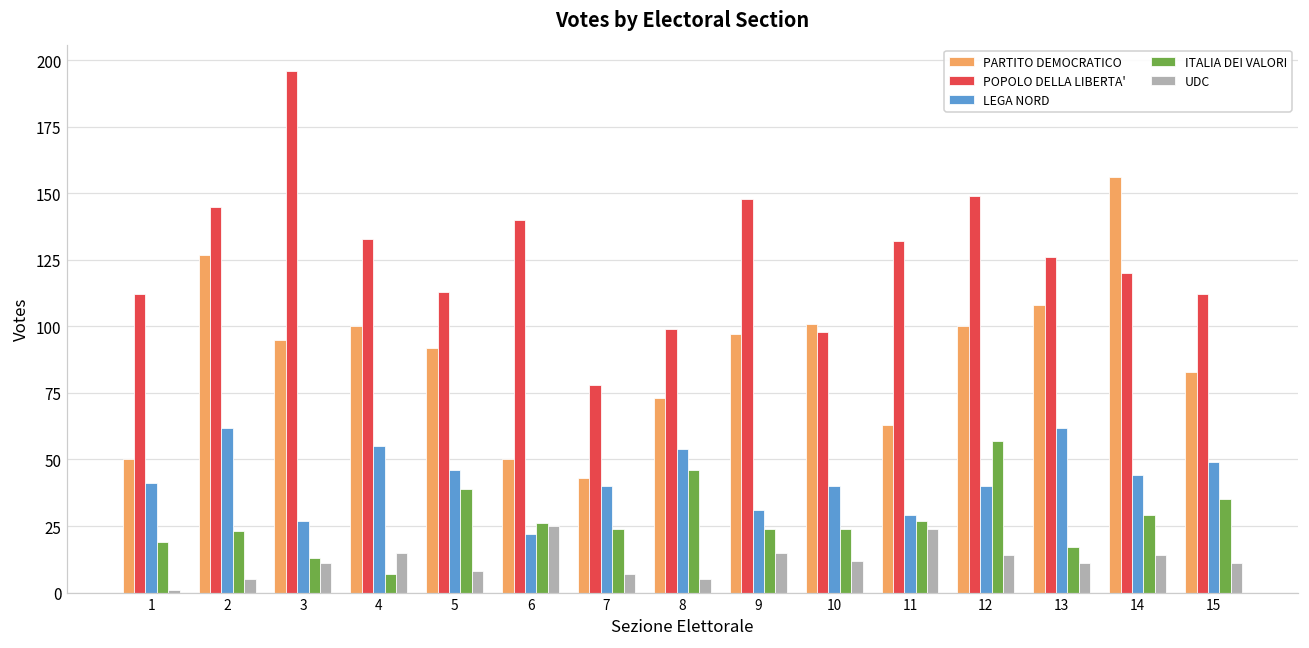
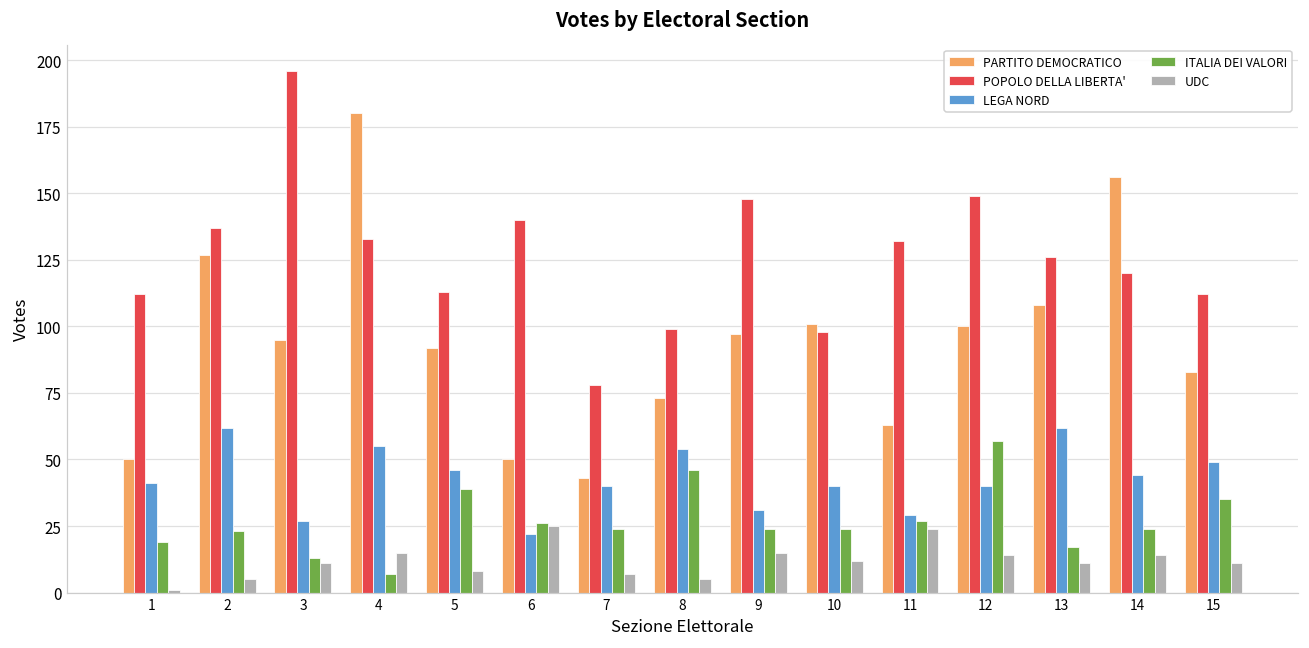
  {
    "PARTITO DEMOCRATICO": {
      "1": 50,
      "2": 127,
      "3": 95,
-     "4": 100,
+     "4": 180,
      "5": 92,
      "6": 50,
      "7": 43,
      "8": 73,
      "9": 97,
      "10": 101,
      "11": 63,
      "12": 100,
      "13": 108,
      "14": 156,
      "15": 83
    },
    "POPOLO DELLA LIBERTA'": {
      "1": 112,
-     "2": 145,
+     "2": 137,
      "3": 196,
      "4": 133,
      "5": 113,
      "6": 140,
      "7": 78,
      "8": 99,
      "9": 148,
      "10": 98,
      "11": 132,
      "12": 149,
      "13": 126,
      "14": 120,
      "15": 112
    },
    "LEGA NORD": {
      "1": 41,
      "2": 62,
      "3": 27,
      "4": 55,
      "5": 46,
      "6": 22,
      "7": 40,
      "8": 54,
      "9": 31,
      "10": 40,
      "11": 29,
      "12": 40,
      "13": 62,
      "14": 44,
      "15": 49
    },
    "ITALIA DEI VALORI": {
      "1": 19,
      "2": 23,
      "3": 13,
      "4": 7,
      "5": 39,
      "6": 26,
      "7": 24,
      "8": 46,
      "9": 24,
      "10": 24,
      "11": 27,
      "12": 57,
      "13": 17,
-     "14": 29,
+     "14": 24,
      "15": 35
    },
    "UDC": {
      "2": 5,
      "3": 11,
      "4": 15,
      "5": 8,
      "6": 25,
      "7": 7,
      "8": 5,
      "9": 15,
      "10": 12,
      "11": 24,
      "12": 14,
      "13": 11,
      "14": 14,
      "15": 11
    }
  }
